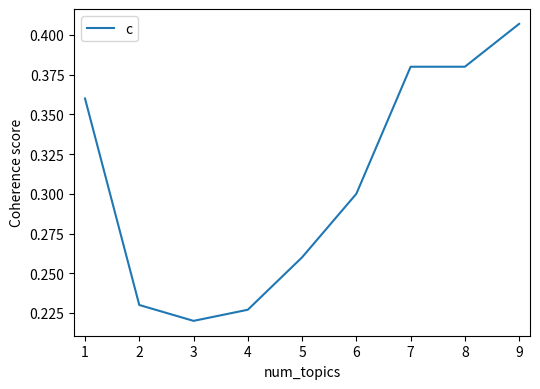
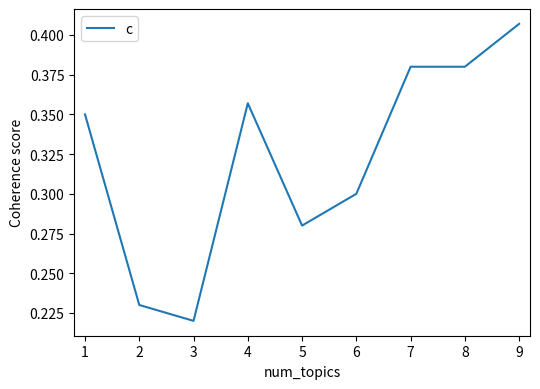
  {
-   "1": 0.36,
+   "1": 0.35,
    "2": 0.230,
    "3": 0.220,
-   "4": 0.227,
-   "5": 0.26,
+   "4": 0.357,
+   "5": 0.28,
    "6": 0.300,
    "7": 0.380,
    "8": 0.380,
    "9": 0.407
  }
